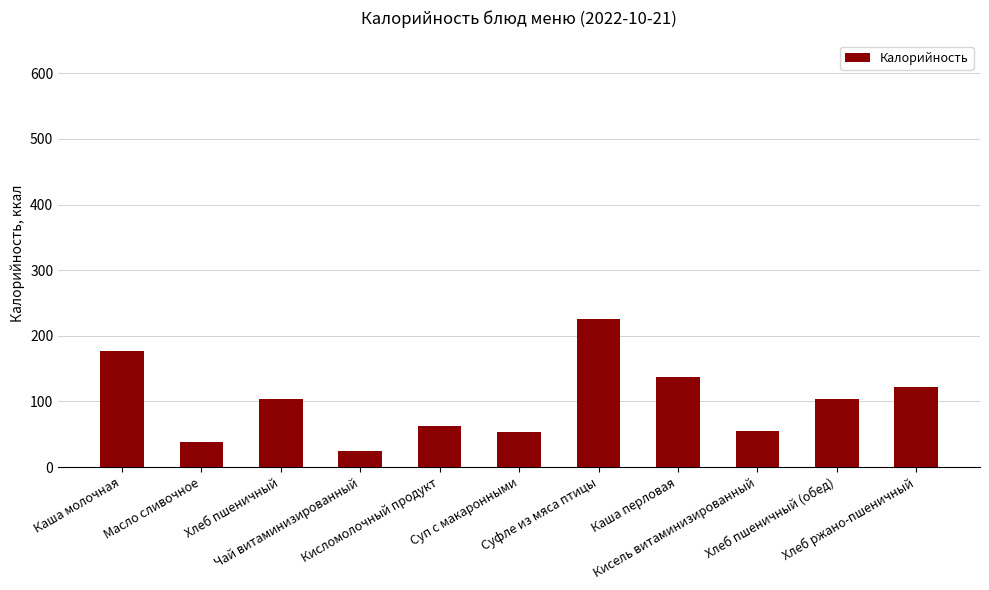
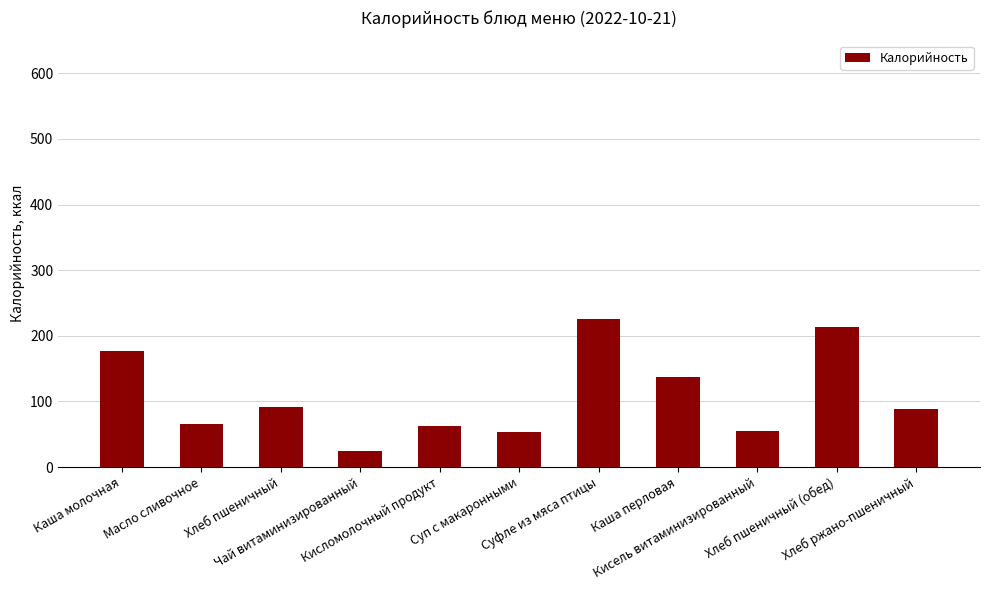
  {
    "Каша молочная": 180,
-   "Масло сливочное": 40,
-   "Хлеб пшеничный": 100,
+   "Масло сливочное": 70,
+   "Хлеб пшеничный": 90,
    "Чай витаминизированный": 20,
    "Кисломолочный продукт": 60,
    "Суп с макаронными": 50,
    "Суфле из мяса птицы": 230,
    "Каша перловая": 140,
    "Кисель витаминизированный": 50,
-   "Хлеб пшеничный (обед)": 100,
-   "Хлеб ржано-пшеничный": 120
+   "Хлеб пшеничный (обед)": 210,
+   "Хлеб ржано-пшеничный": 90
  }
